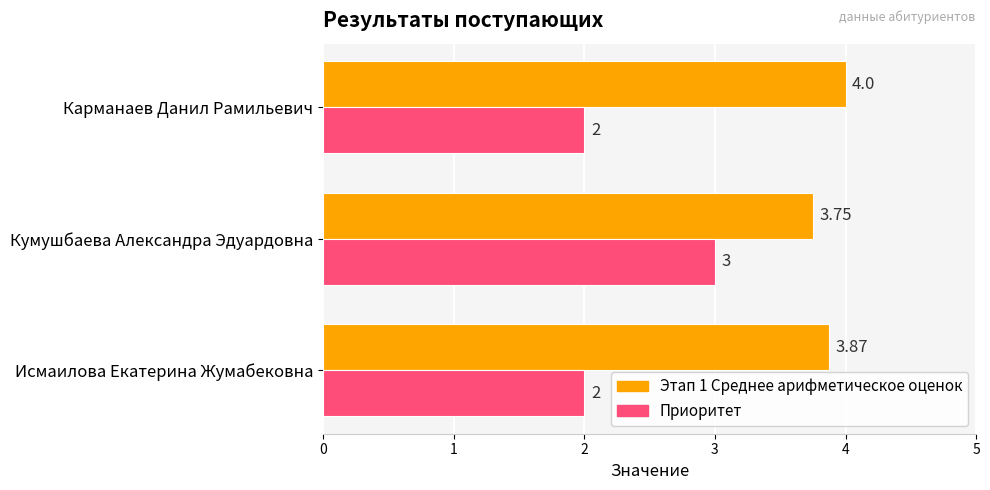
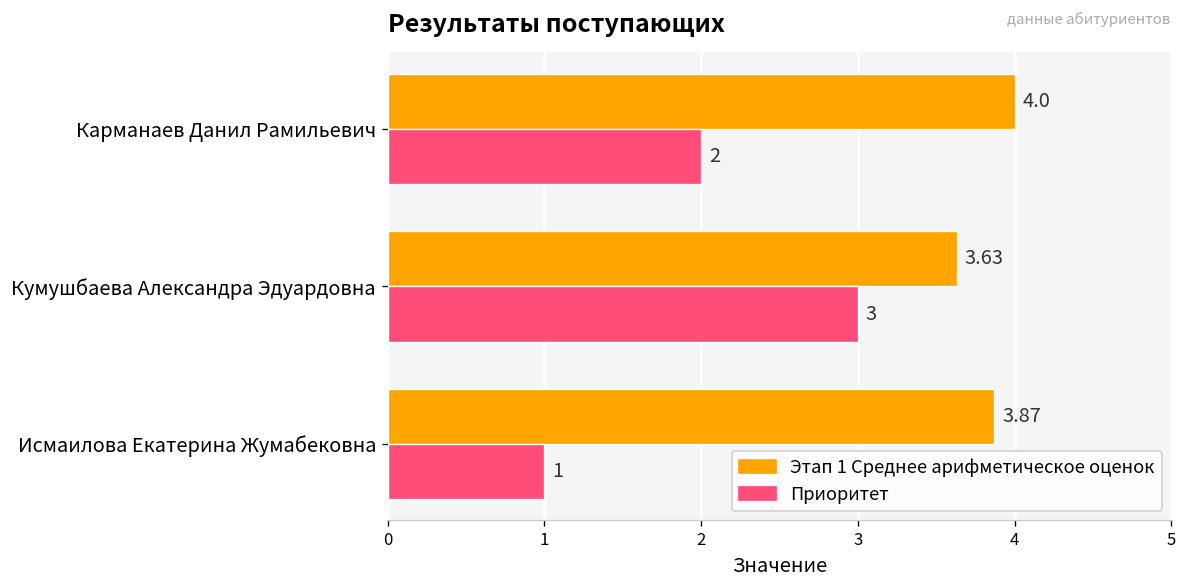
  {
    "Этап 1 Среднее арифметическое оценок": {
      "Карманаев Данил Рамильевич": 4.0,
-     "Кумушбаева Александра Эдуардовна": 3.75,
+     "Кумушбаева Александра Эдуардовна": 3.63,
      "Исмаилова Екатерина Жумабековна": 3.87
    },
    "Приоритет": {
      "Карманаев Данил Рамильевич": 2,
      "Кумушбаева Александра Эдуардовна": 3,
-     "Исмаилова Екатерина Жумабековна": 2
+     "Исмаилова Екатерина Жумабековна": 1
    }
  }
